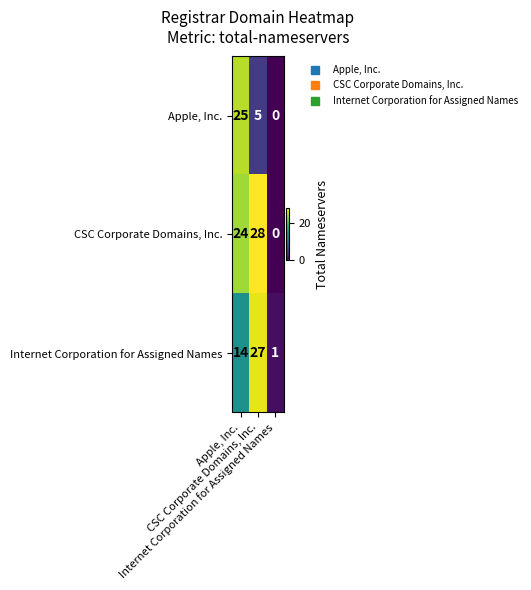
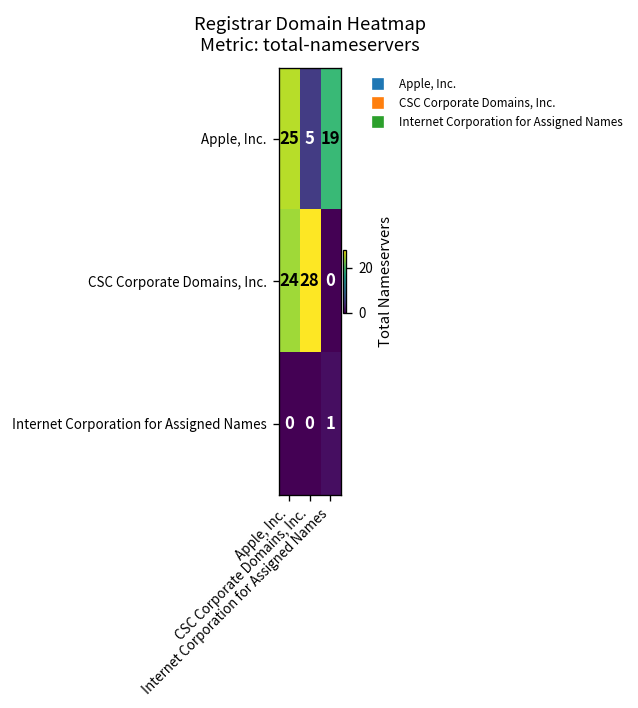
  {
    "Apple, Inc.": {
      "Apple, Inc.": 25,
      "CSC Corporate Domains, Inc.": 5,
-     "Internet Corporation for Assigned Names": 0
+     "Internet Corporation for Assigned Names": 19
    },
    "CSC Corporate Domains, Inc.": {
      "Apple, Inc.": 24,
      "CSC Corporate Domains, Inc.": 28,
      "Internet Corporation for Assigned Names": 0
    },
    "Internet Corporation for Assigned Names": {
-     "Apple, Inc.": 14,
-     "CSC Corporate Domains, Inc.": 27,
+     "Apple, Inc.": 0,
+     "CSC Corporate Domains, Inc.": 0,
      "Internet Corporation for Assigned Names": 1
    }
  }
